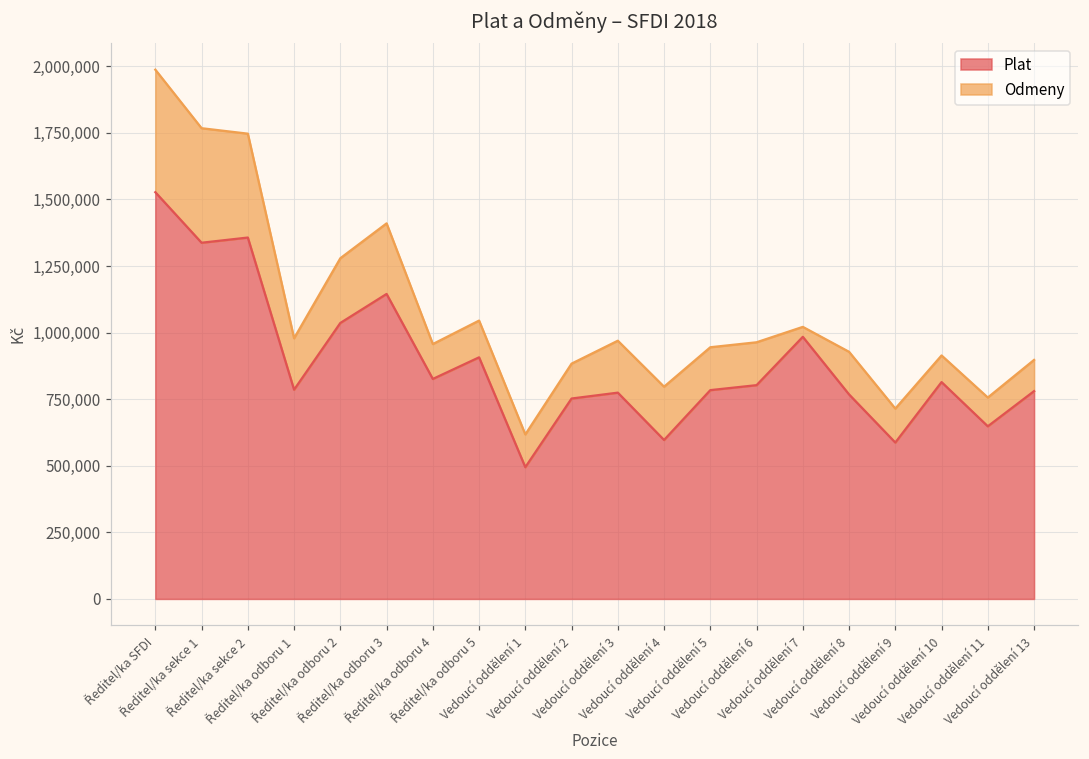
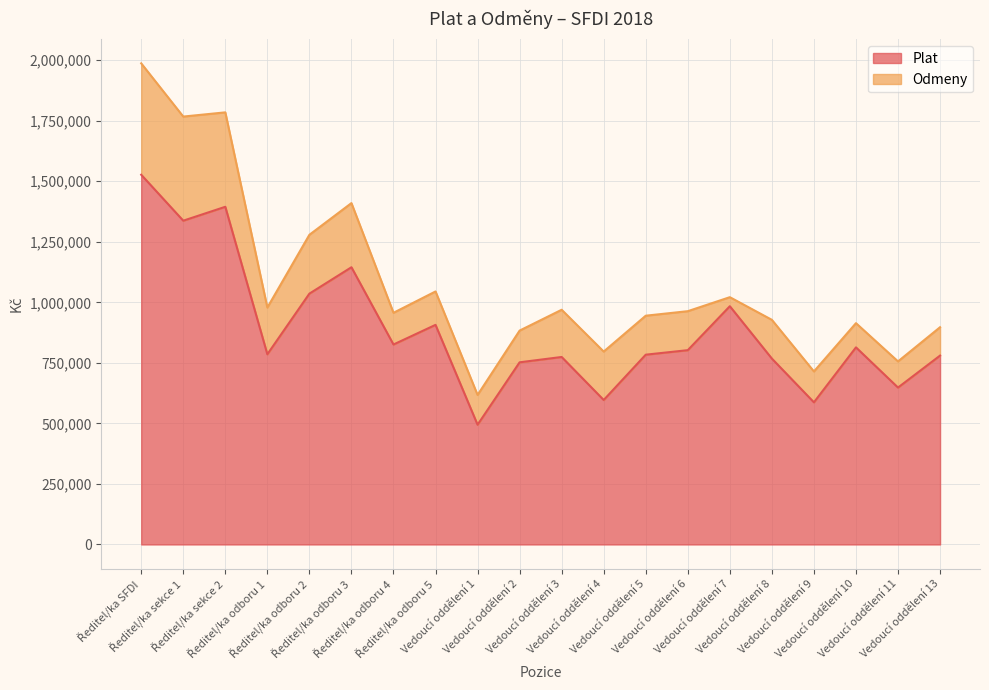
  {
    "Plat": {
      "Ředitel/ka SFDI": "1,530,000",
      "Ředitel/ka sekce 1": "1,340,000",
-     "Ředitel/ka sekce 2": "1,360,000",
+     "Ředitel/ka sekce 2": "1,390,000",
      "Ředitel/ka odboru 1": "790,000",
      "Ředitel/ka odboru 2": "1,040,000",
      "Ředitel/ka odboru 3": "1,140,000",
      "Ředitel/ka odboru 4": "830,000",
      "Ředitel/ka odboru 5": "910,000",
      "Vedoucí oddělení 1": "490,000",
      "Vedoucí oddělení 2": "750,000",
      "Vedoucí oddělení 3": "770,000",
      "Vedoucí oddělení 4": "600,000",
      "Vedoucí oddělení 5": "780,000",
      "Vedoucí oddělení 6": "800,000",
      "Vedoucí oddělení 7": "980,000",
      "Vedoucí oddělení 8": "770,000",
      "Vedoucí oddělení 9": "590,000",
      "Vedoucí oddělení 10": "810,000",
      "Vedoucí oddělení 11": "650,000",
      "Vedoucí oddělení 13": "780,000"
    },
    "Odmeny": {
      "Ředitel/ka SFDI": "460,000",
      "Ředitel/ka sekce 1": "430,000",
      "Ředitel/ka sekce 2": "390,000",
      "Ředitel/ka odboru 1": "190,000",
      "Ředitel/ka odboru 2": "240,000",
      "Ředitel/ka odboru 3": "270,000",
      "Ředitel/ka odboru 4": "130,000",
      "Ředitel/ka odboru 5": "140,000",
      "Vedoucí oddělení 1": "120,000",
      "Vedoucí oddělení 2": "130,000",
      "Vedoucí oddělení 3": "200,000",
      "Vedoucí oddělení 4": "200,000",
      "Vedoucí oddělení 5": "160,000",
      "Vedoucí oddělení 6": "160,000",
      "Vedoucí oddělení 7": "40,000",
      "Vedoucí oddělení 8": "160,000",
      "Vedoucí oddělení 9": "130,000",
      "Vedoucí oddělení 10": "100,000",
      "Vedoucí oddělení 11": "110,000",
      "Vedoucí oddělení 13": "120,000"
    }
  }
